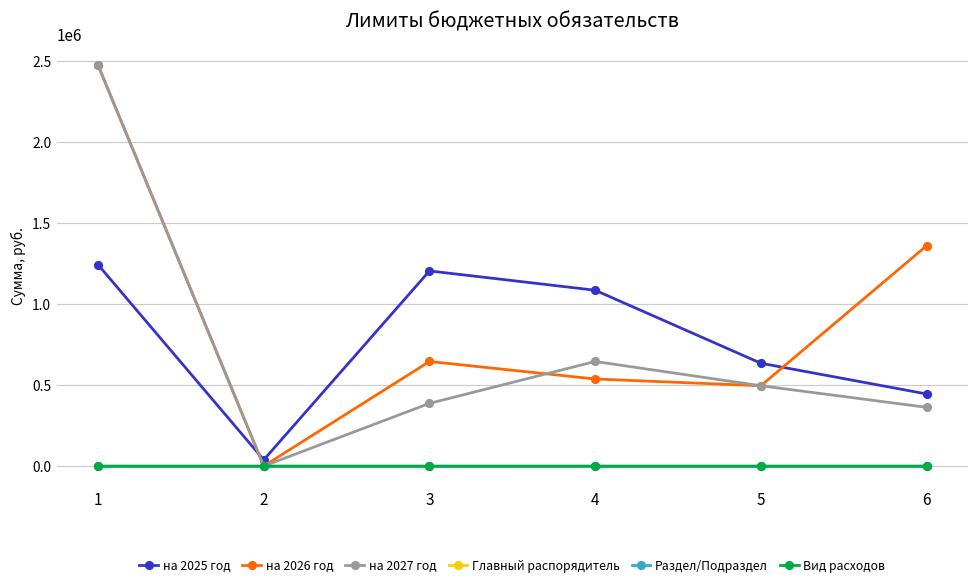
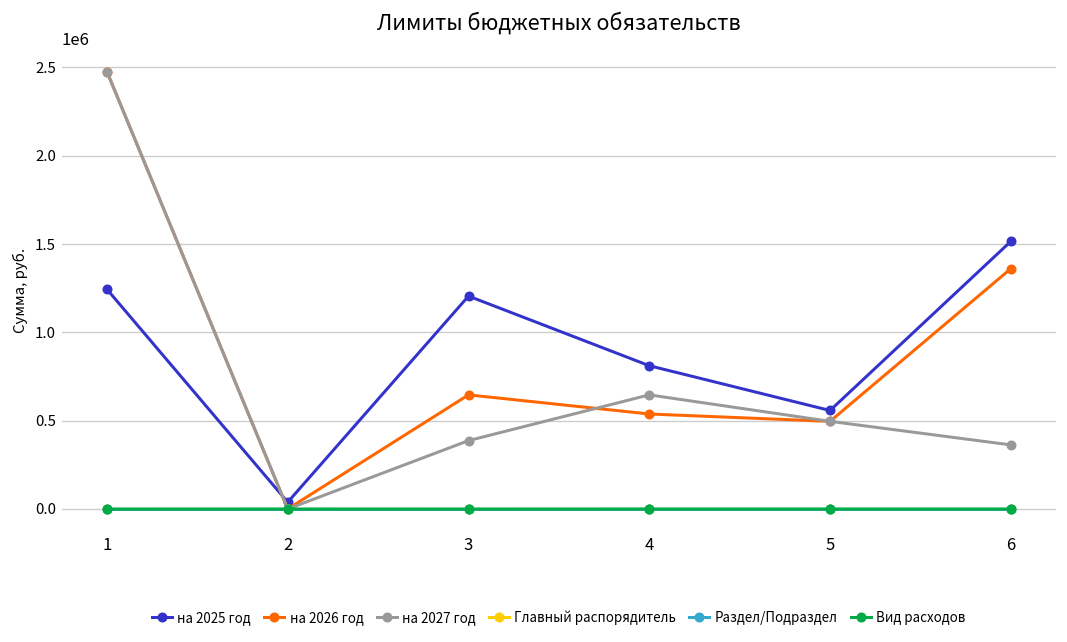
  {
    "на 2025 год": {
      "1": 1240000,
      "2": 40000,
      "3": 1210000,
-     "4": 1090000,
-     "5": 640000,
-     "6": 450000
+     "4": 810000,
+     "5": 560000,
+     "6": 1520000
    },
    "на 2026 год": {
      "3": 650000,
      "4": 540000,
      "6": 1360000
    },
    "на 2027 год": {
      "3": 390000,
      "4": 650000,
      "6": 360000
    },
    "Вид расходов": {
      "1": 0,
      "3": 0,
      "4": 0,
      "5": 0,
      "6": 0
    }
  }
